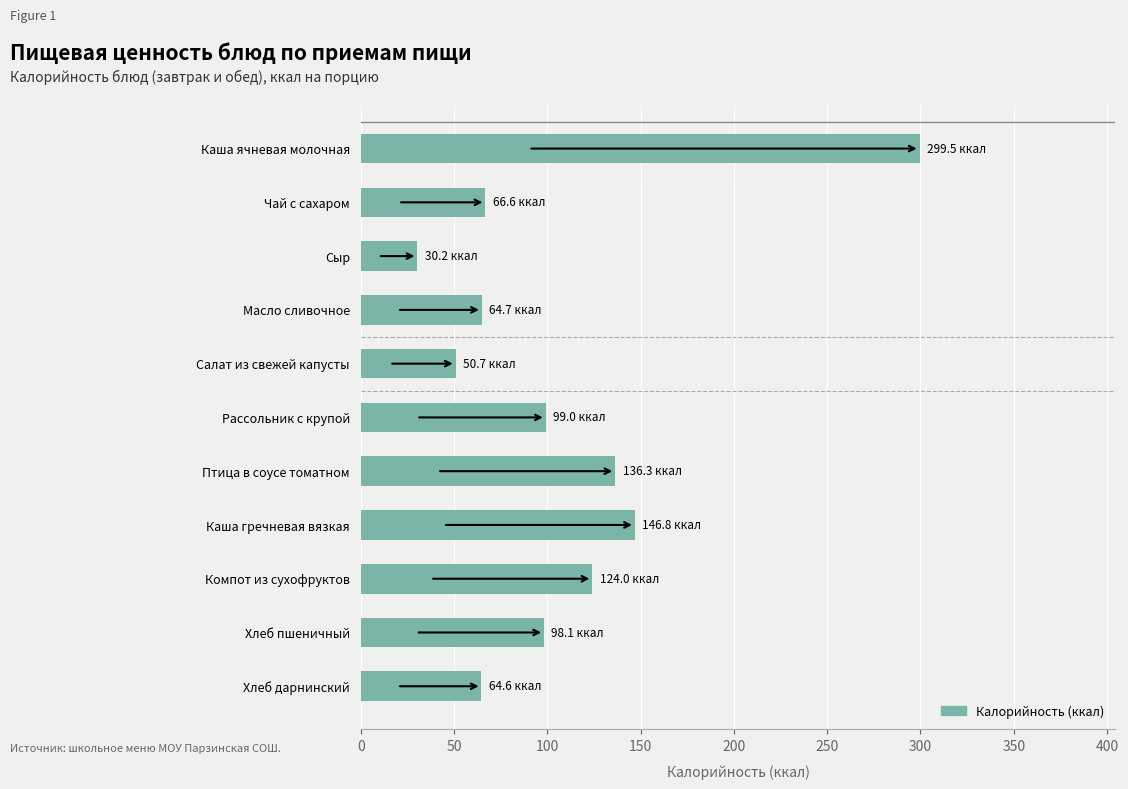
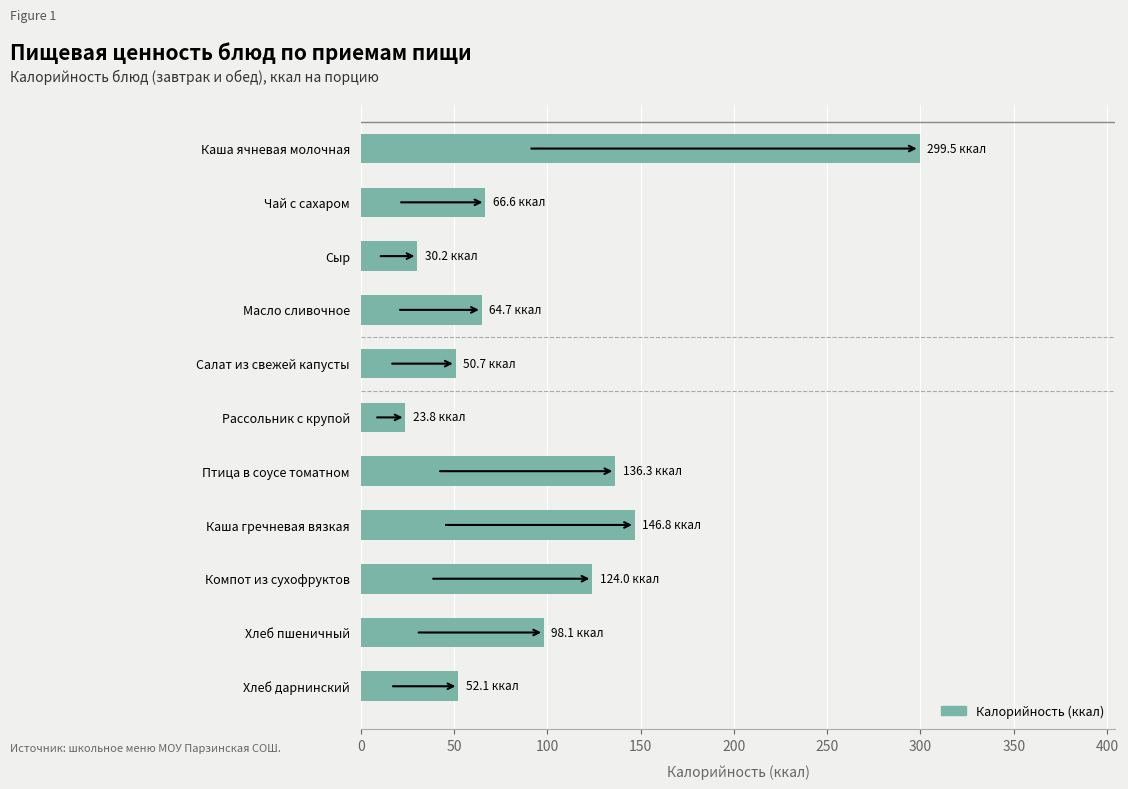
  {
    "Каша ячневая молочная": 299.5,
    "Чай с сахаром": 66.6,
    "Сыр": 30.2,
    "Масло сливочное": 64.7,
    "Салат из свежей капусты": 50.7,
-   "Рассольник с крупой": 99.0,
+   "Рассольник с крупой": 23.8,
    "Птица в соусе томатном": 136.3,
    "Каша гречневая вязкая": 146.8,
    "Компот из сухофруктов": 124.0,
    "Хлеб пшеничный": 98.1,
-   "Хлеб дарнинский": 64.6
+   "Хлеб дарнинский": 52.1
  }
